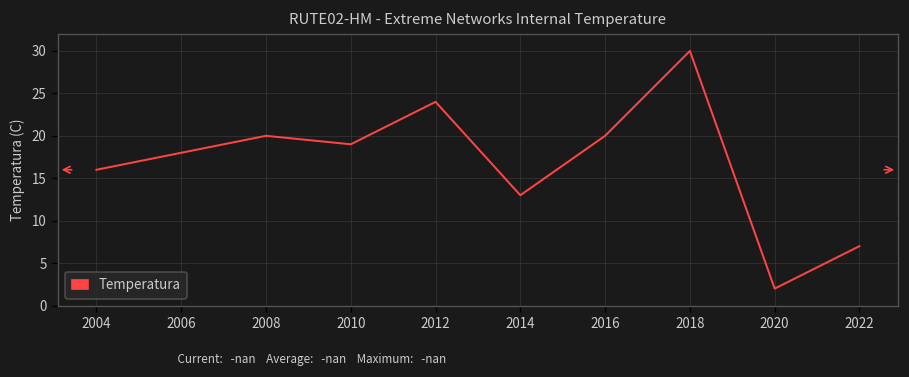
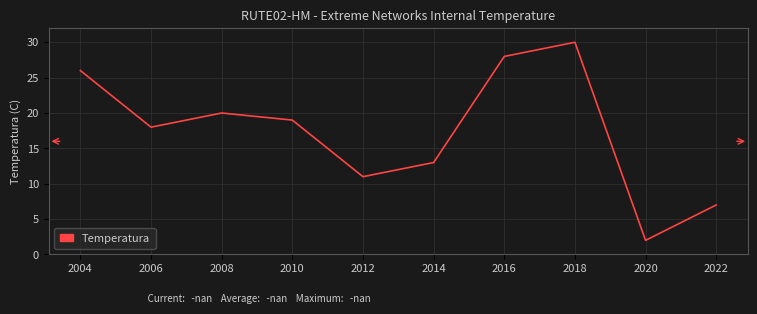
  {
-   "2004": 16,
+   "2004": 26,
    "2006": 18,
    "2008": 20,
    "2010": 19,
-   "2012": 24,
+   "2012": 11,
    "2014": 13,
-   "2016": 20,
+   "2016": 28,
    "2018": 30,
    "2020": 2,
    "2022": 7
  }
